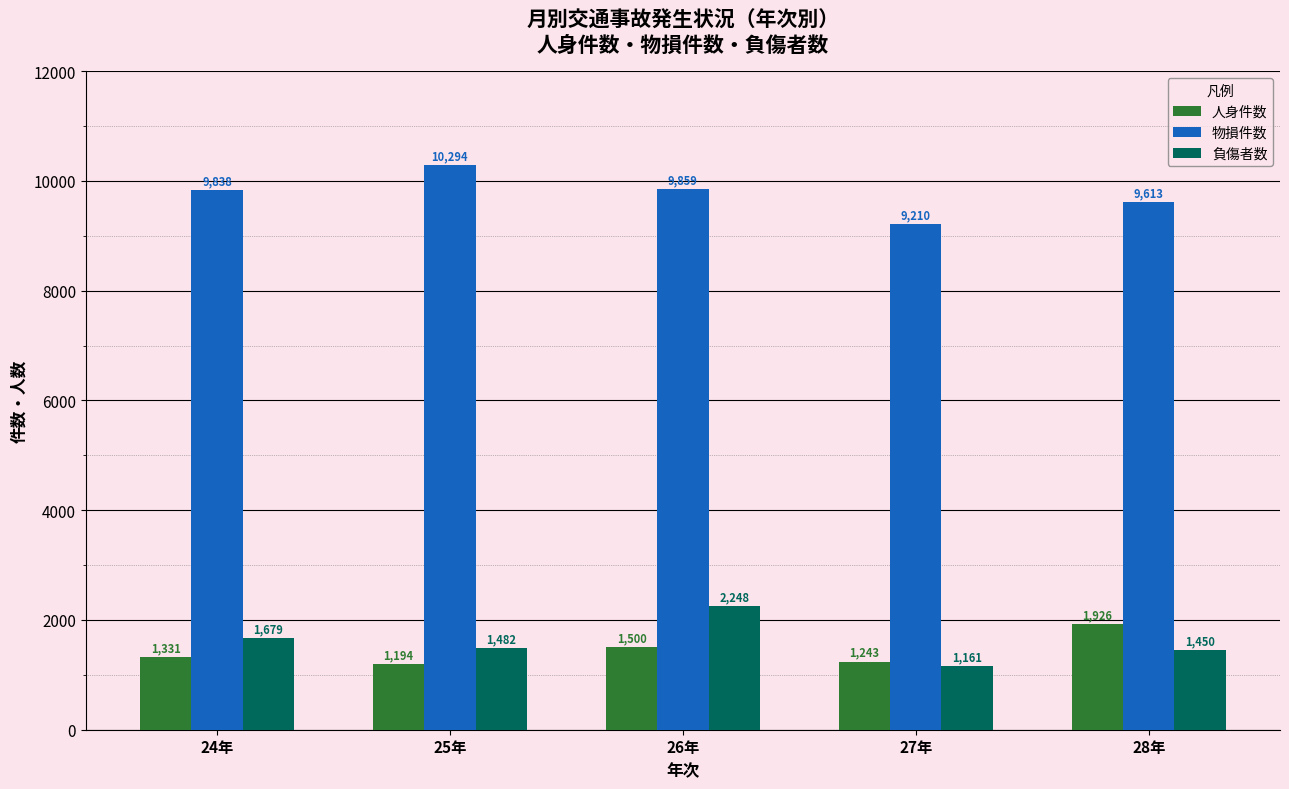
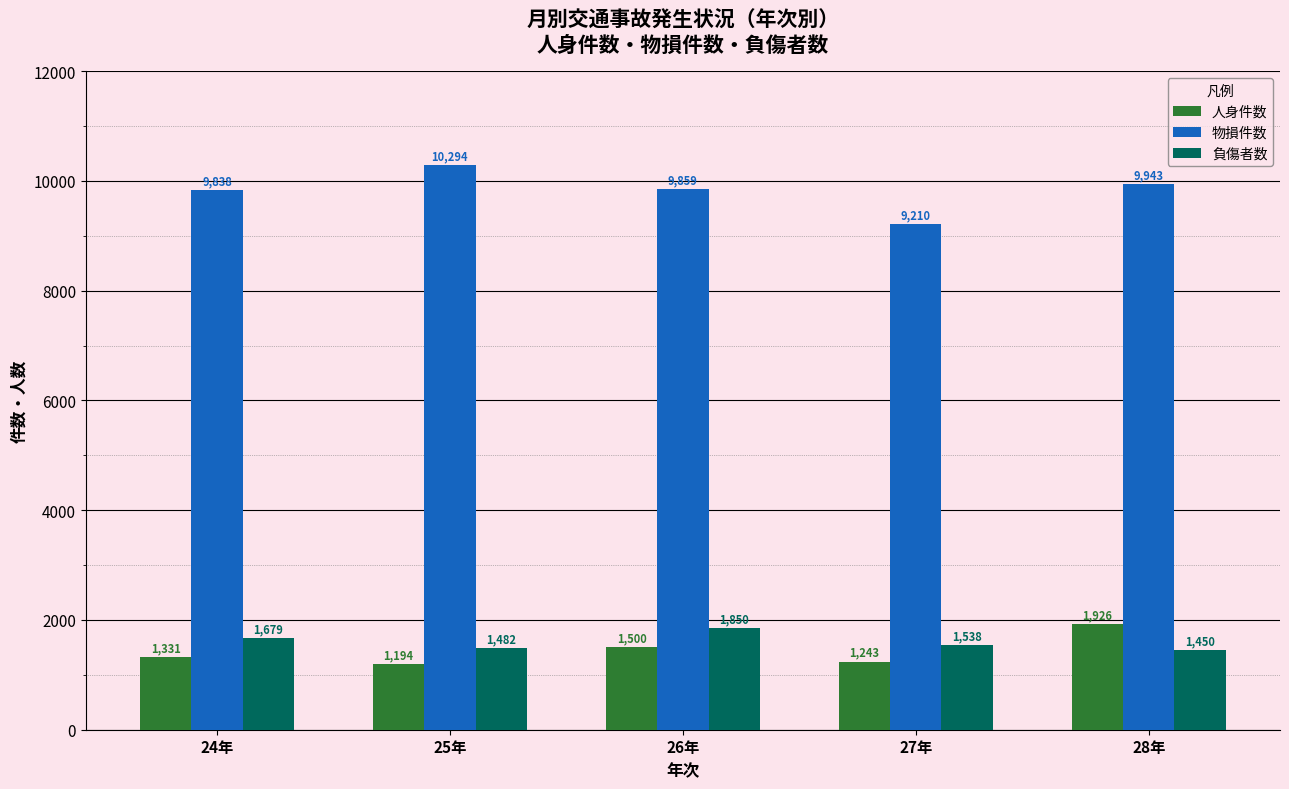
  {
    "人身件数": {
      "24年": "1,331",
      "25年": "1,194",
      "26年": "1,500",
      "27年": "1,243",
      "28年": "1,926"
    },
    "物損件数": {
      "24年": "9,838",
      "25年": "10,294",
      "26年": "9,859",
      "27年": "9,210",
-     "28年": "9,613"
+     "28年": "9,943"
    },
    "負傷者数": {
      "24年": "1,679",
      "25年": "1,482",
-     "26年": "2,248",
-     "27年": "1,161",
+     "26年": "1,850",
+     "27年": "1,538",
      "28年": "1,450"
    }
  }
